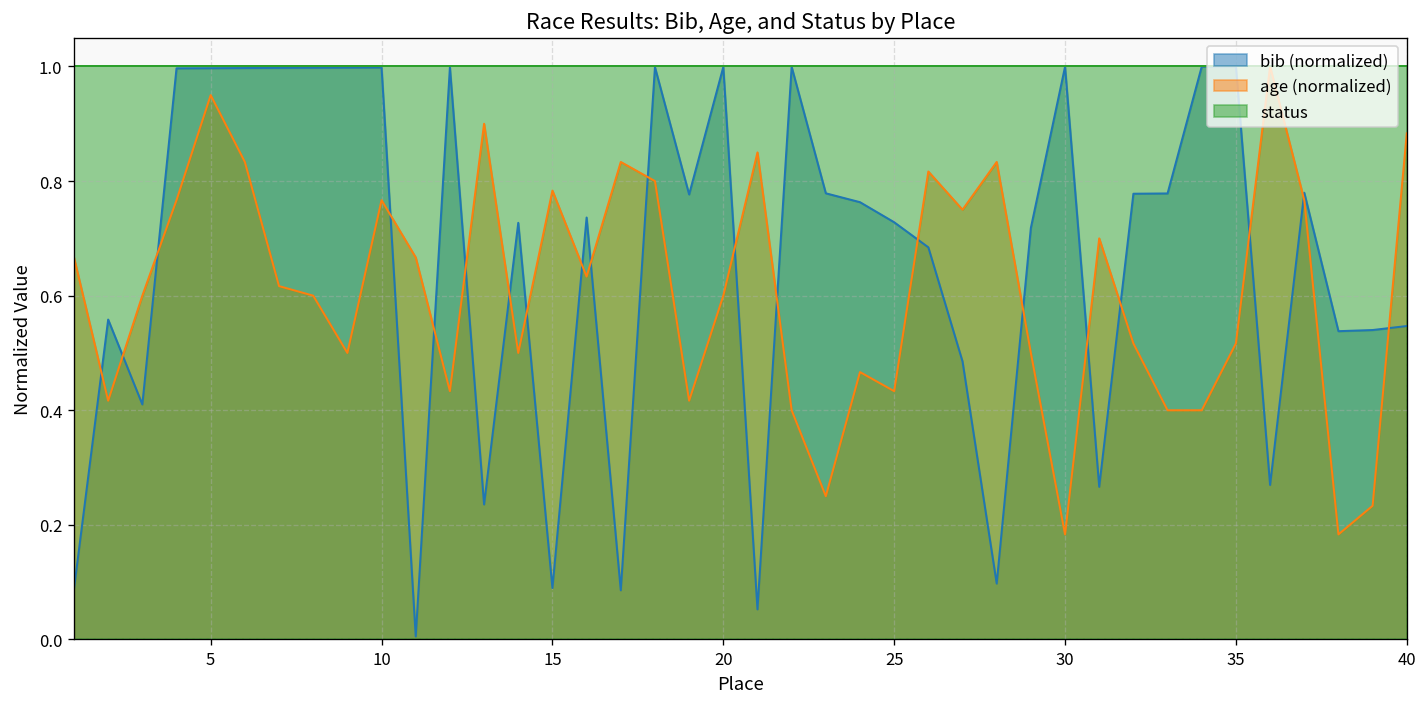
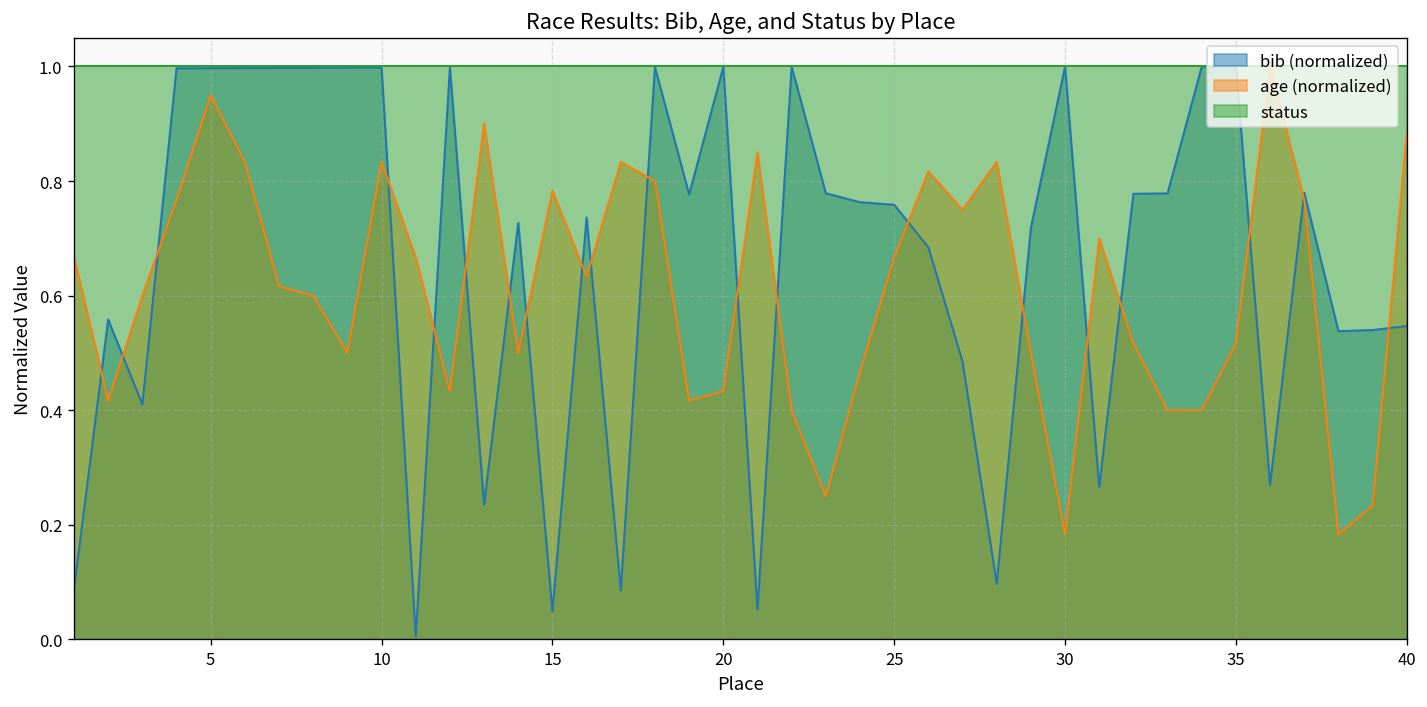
  {
    "bib (normalized)": {
-     "15": 0.09,
-     "25": 0.73,
+     "15": 0.05,
+     "25": 0.76,
      "40": 0.55
    },
    "age (normalized)": {
      "5": 0.95,
-     "10": 0.77,
+     "10": 0.83,
      "15": 0.78,
-     "20": 0.60,
-     "25": 0.43,
+     "20": 0.43,
+     "25": 0.67,
      "30": 0.18,
      "35": 0.52,
      "40": 0.88
    },
    "status": {
      "15": 1.00,
      "25": 1.00,
      "40": 1.00
    }
  }
